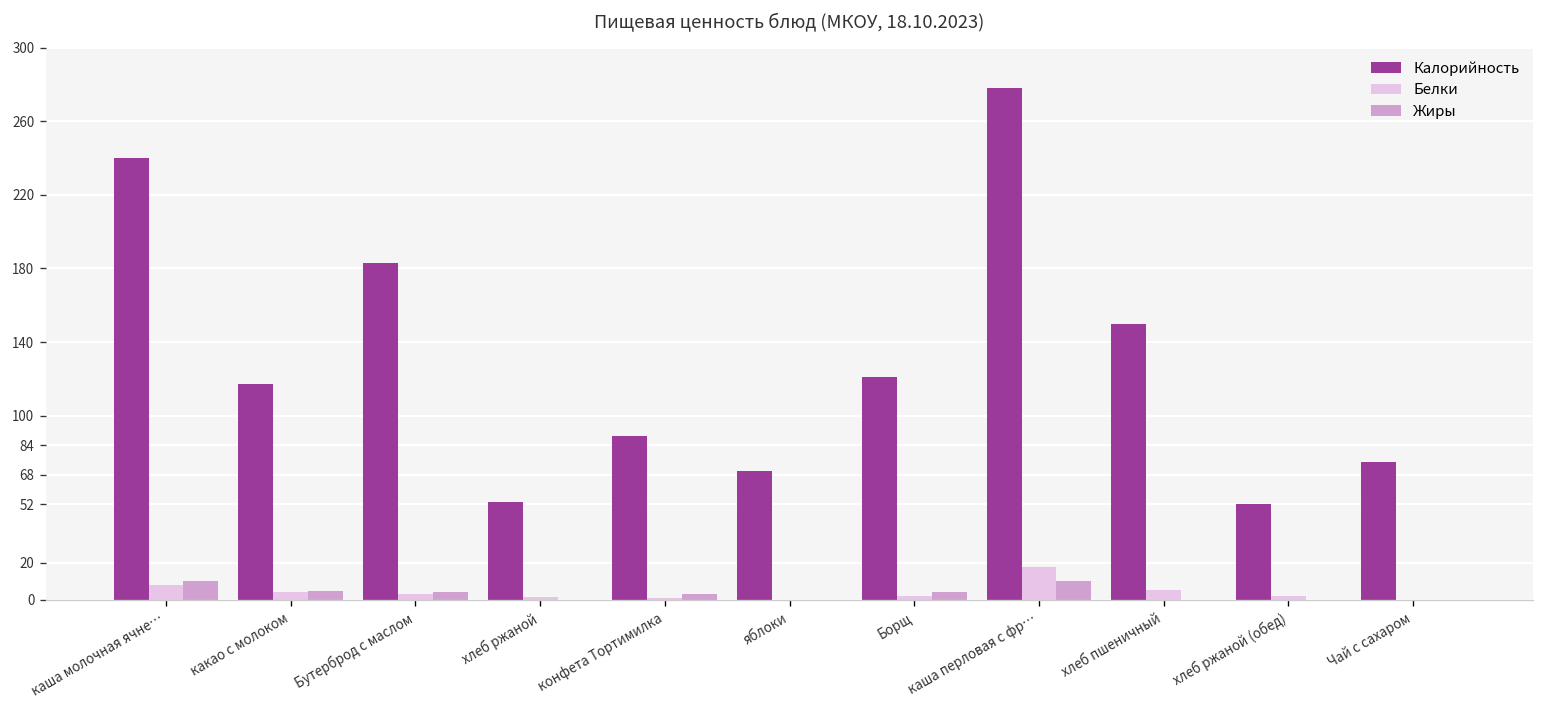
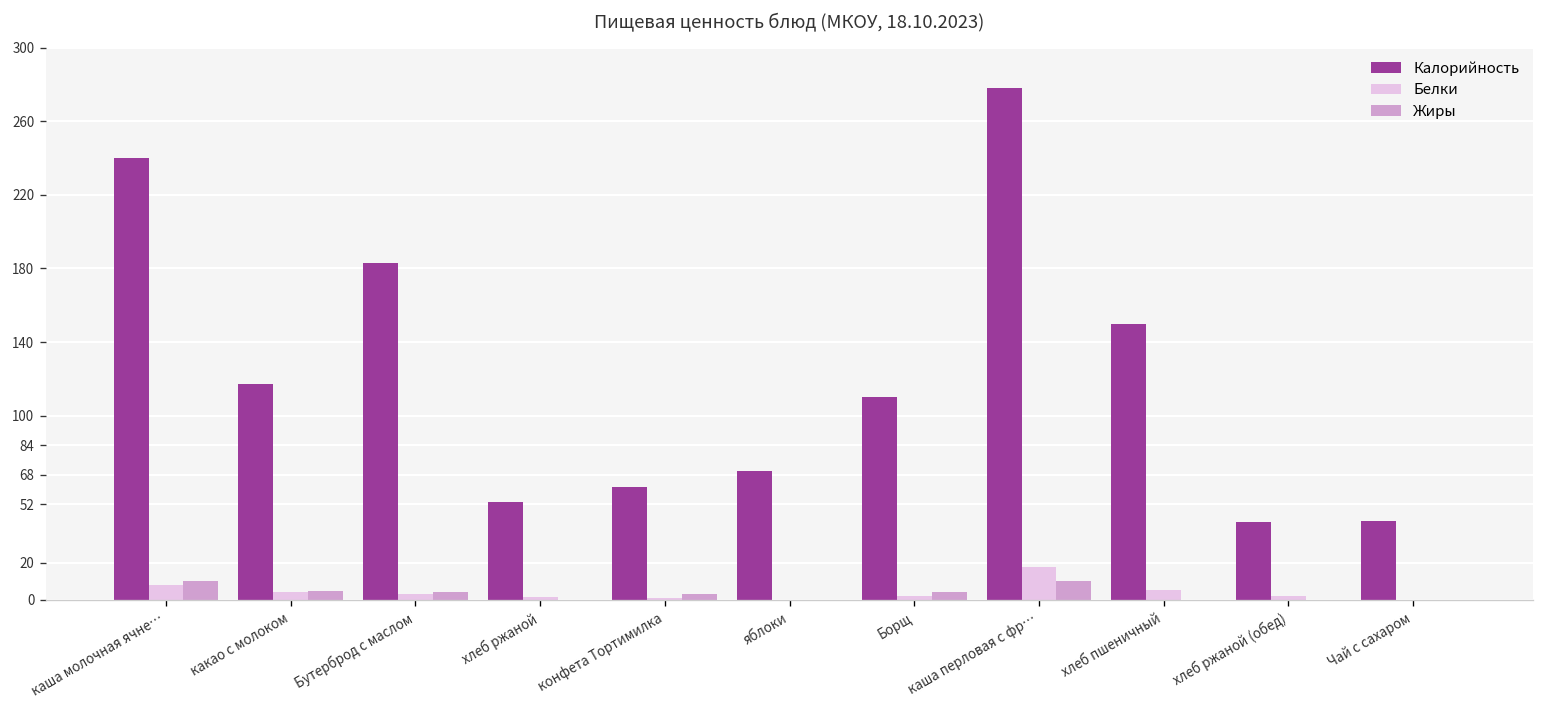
  {
    "Калорийность": {
      "каша молочная ячне…": 240,
      "какао с молоком": 117,
      "Бутерброд с маслом": 183,
      "хлеб ржаной": 53,
-     "конфета Тортимилка": 89,
+     "конфета Тортимилка": 61,
      "яблоки": 70,
-     "Борщ": 121,
+     "Борщ": 110,
      "каша перловая с фр…": 278,
      "хлеб пшеничный": 150,
-     "хлеб ржаной (обед)": 52,
-     "Чай с сахаром": 75
+     "хлеб ржаной (обед)": 42,
+     "Чай с сахаром": 43
    }
  }
